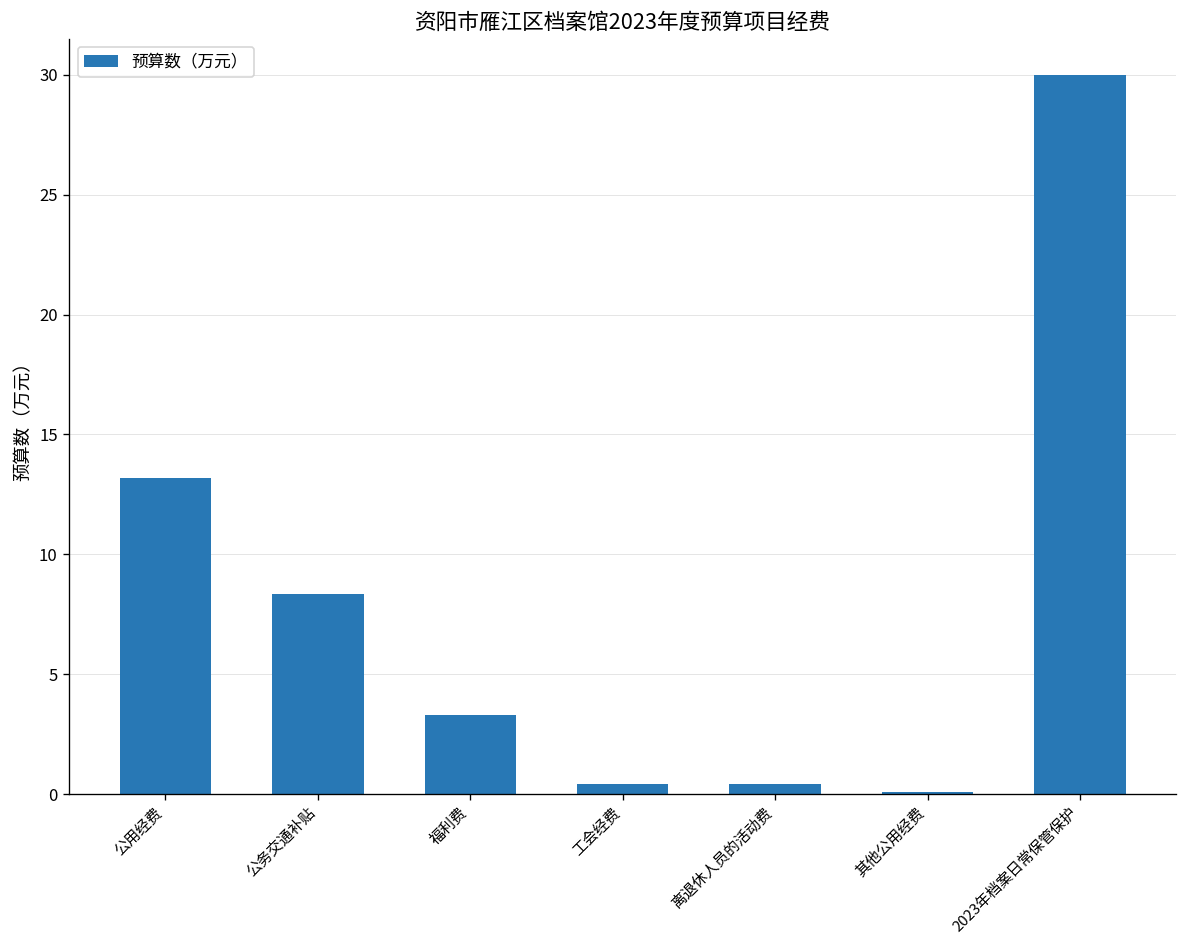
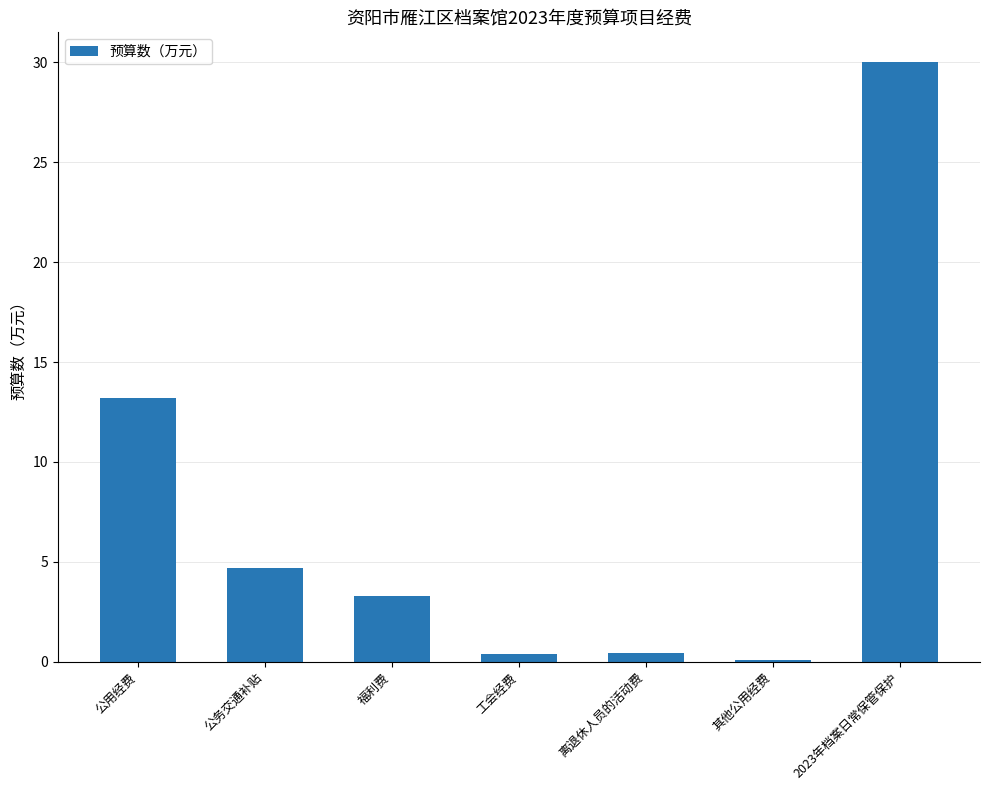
  {
    "公用经费": 13.2,
-   "公务交通补贴": 8.3,
+   "公务交通补贴": 4.7,
    "福利费": 3.3,
    "工会经费": 0.4,
    "离退休人员的活动费": 0.4,
    "2023年档案日常保管保护": 30.0
  }
